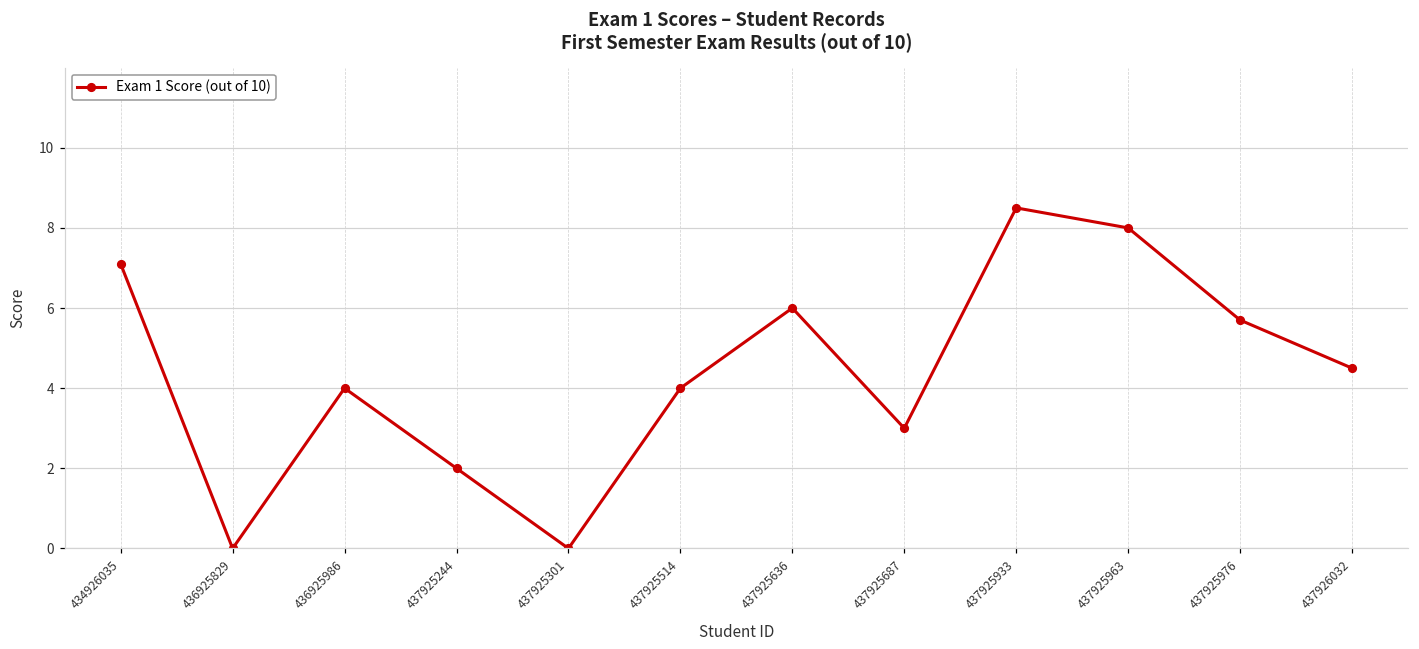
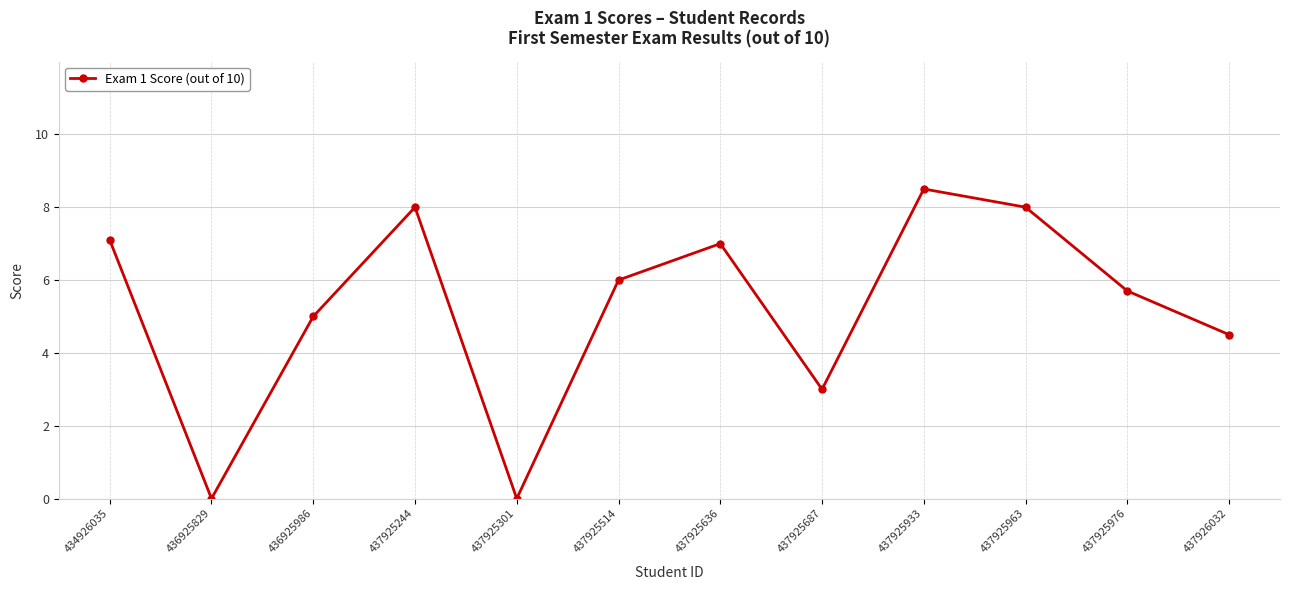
  {
    "434926035": 7.1,
    "436925829": 0,
-   "436925986": 4,
-   "437925244": 2,
+   "436925986": 5,
+   "437925244": 8,
    "437925301": 0,
-   "437925514": 4,
-   "437925636": 6,
+   "437925514": 6,
+   "437925636": 7,
    "437925687": 3,
    "437925933": 8.5,
    "437925963": 8,
    "437925976": 5.7,
    "437926032": 4.5
  }
